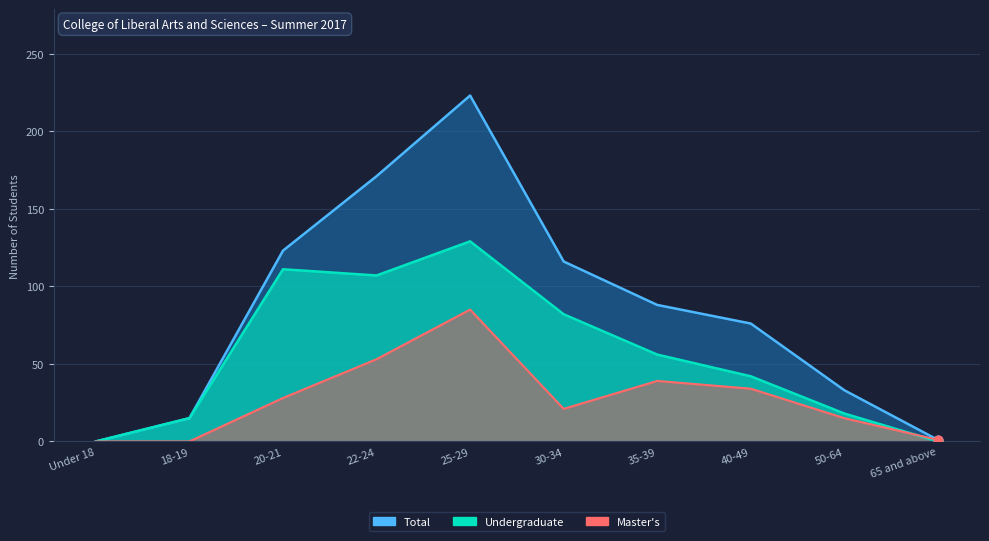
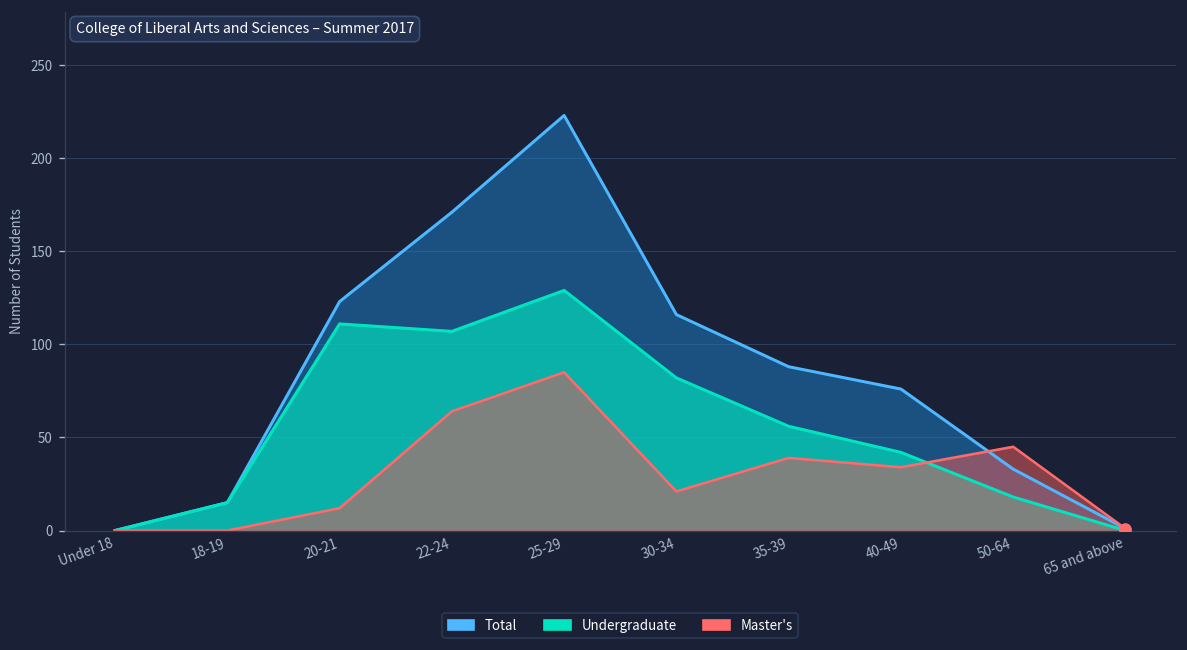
  {
    "Master's": {
      "18-19": 0,
-     "20-21": 28,
-     "22-24": 53,
+     "20-21": 12,
+     "22-24": 64,
      "25-29": 85,
      "30-34": 21,
      "35-39": 39,
      "40-49": 34,
-     "50-64": 15
+     "50-64": 45
    }
  }
